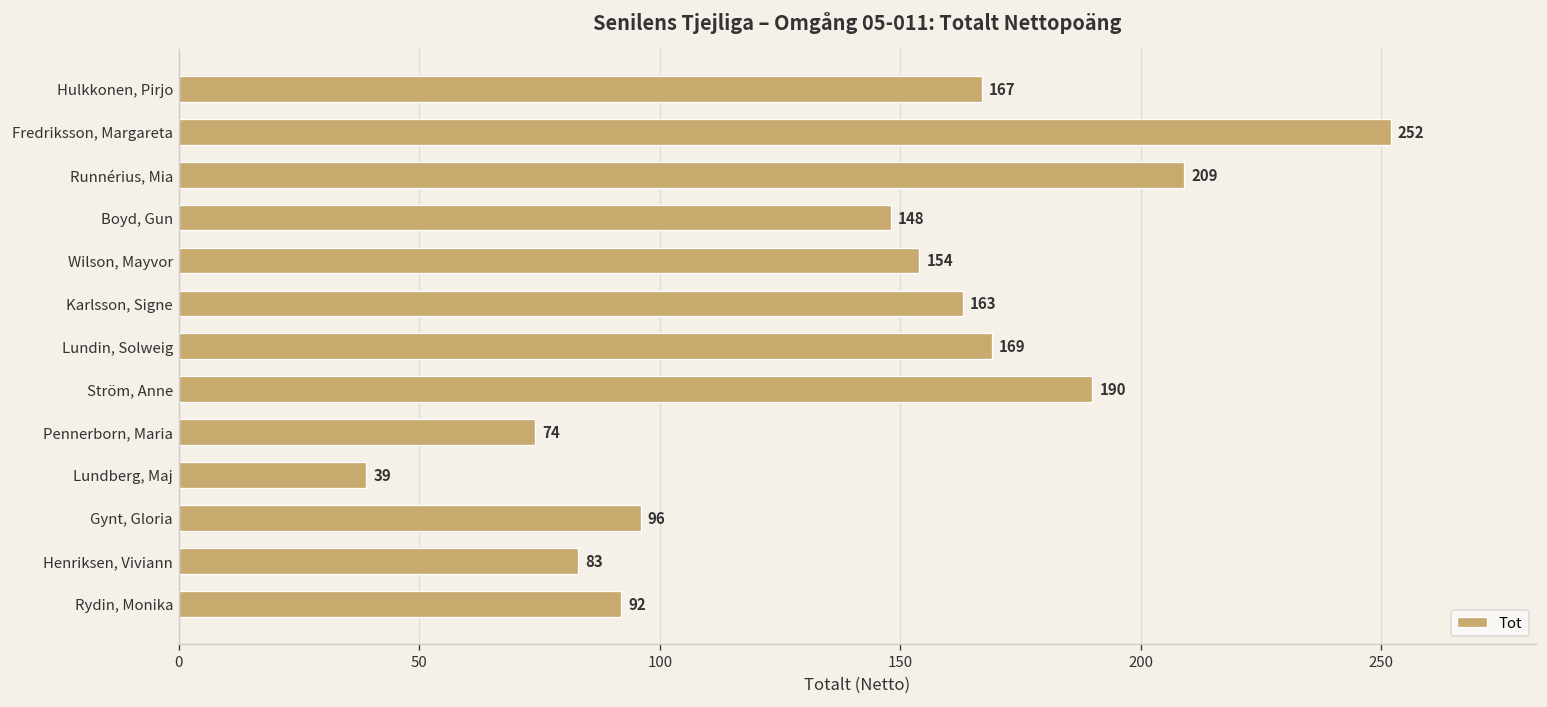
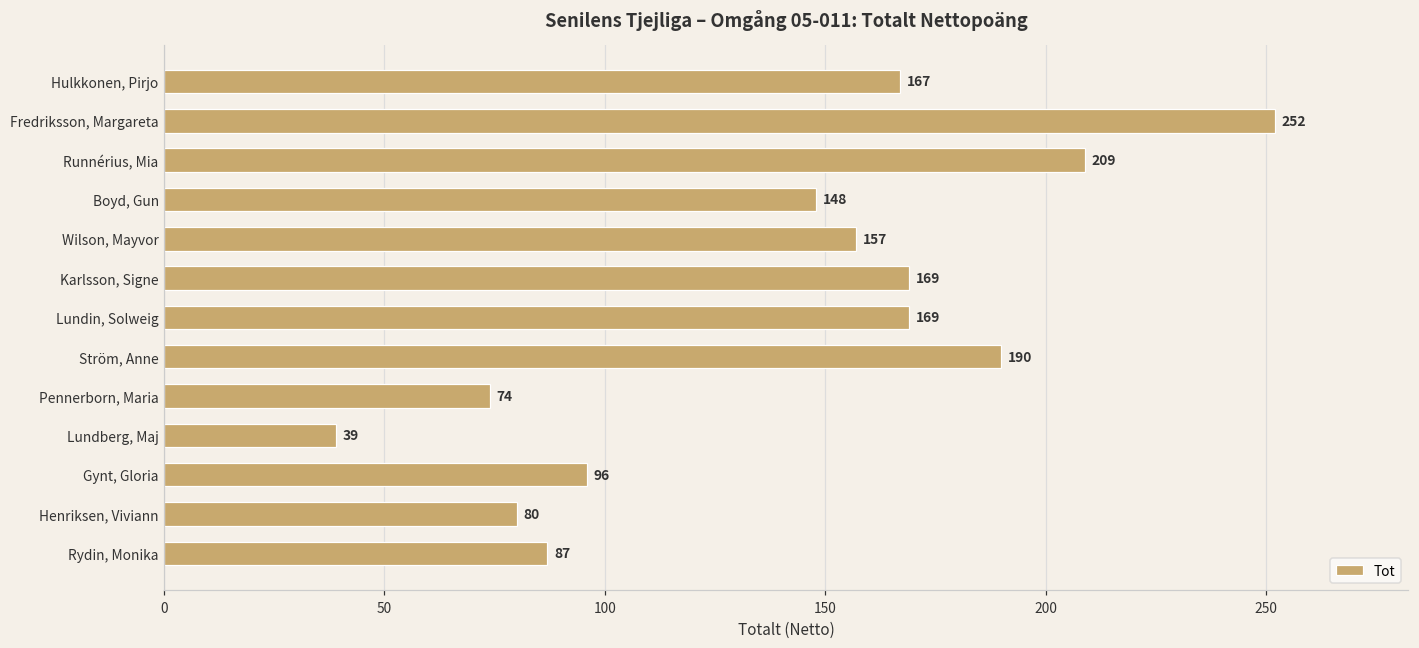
  {
    "Hulkkonen, Pirjo": 167,
    "Fredriksson, Margareta": 252,
    "Runnérius, Mia": 209,
    "Boyd, Gun": 148,
-   "Wilson, Mayvor": 154,
-   "Karlsson, Signe": 163,
+   "Wilson, Mayvor": 157,
+   "Karlsson, Signe": 169,
    "Lundin, Solweig": 169,
    "Ström, Anne": 190,
    "Pennerborn, Maria": 74,
    "Lundberg, Maj": 39,
    "Gynt, Gloria": 96,
-   "Henriksen, Viviann": 83,
-   "Rydin, Monika": 92
+   "Henriksen, Viviann": 80,
+   "Rydin, Monika": 87
  }
